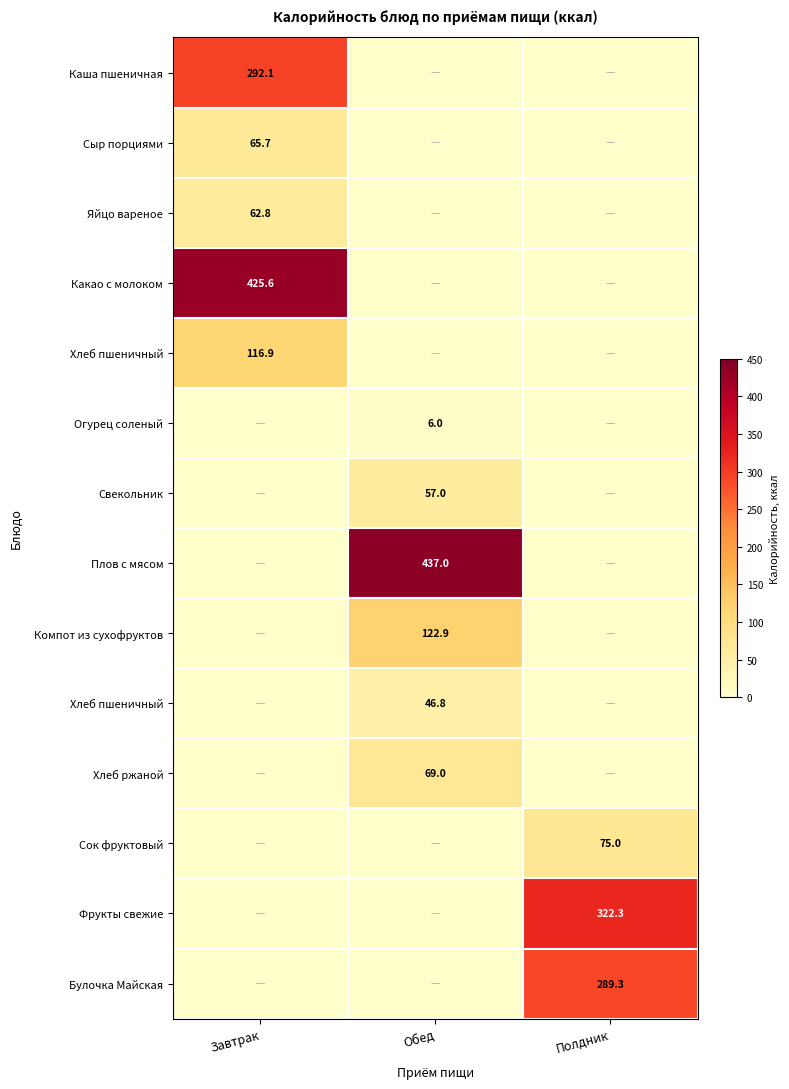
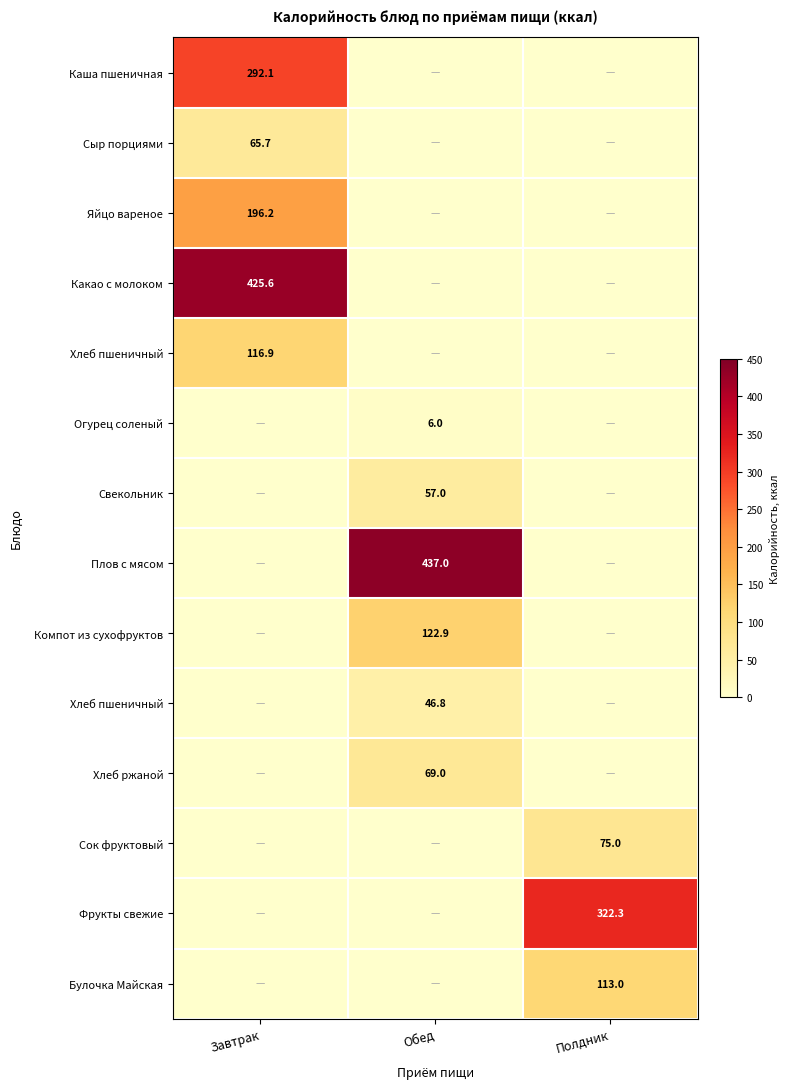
  {
    "Каша пшеничная": {
      "Завтрак": 292.1
    },
    "Сыр порциями": {
      "Завтрак": 65.7
    },
    "Яйцо вареное": {
-     "Завтрак": 62.8
+     "Завтрак": 196.2
    },
    "Какао с молоком": {
      "Завтрак": 425.6
    },
    "Огурец соленый": {
      "Обед": 6.0
    },
    "Свекольник": {
      "Обед": 57.0
    },
    "Плов с мясом": {
      "Обед": 437.0
    },
    "Компот из сухофруктов": {
      "Обед": 122.9
    },
    "Хлеб ржаной": {
      "Обед": 69.0
    },
    "Сок фруктовый": {
      "Полдник": 75.0
    },
    "Фрукты свежие": {
      "Полдник": 322.3
    },
    "Булочка Майская": {
-     "Полдник": 289.3
+     "Полдник": 113.0
    }
  }
